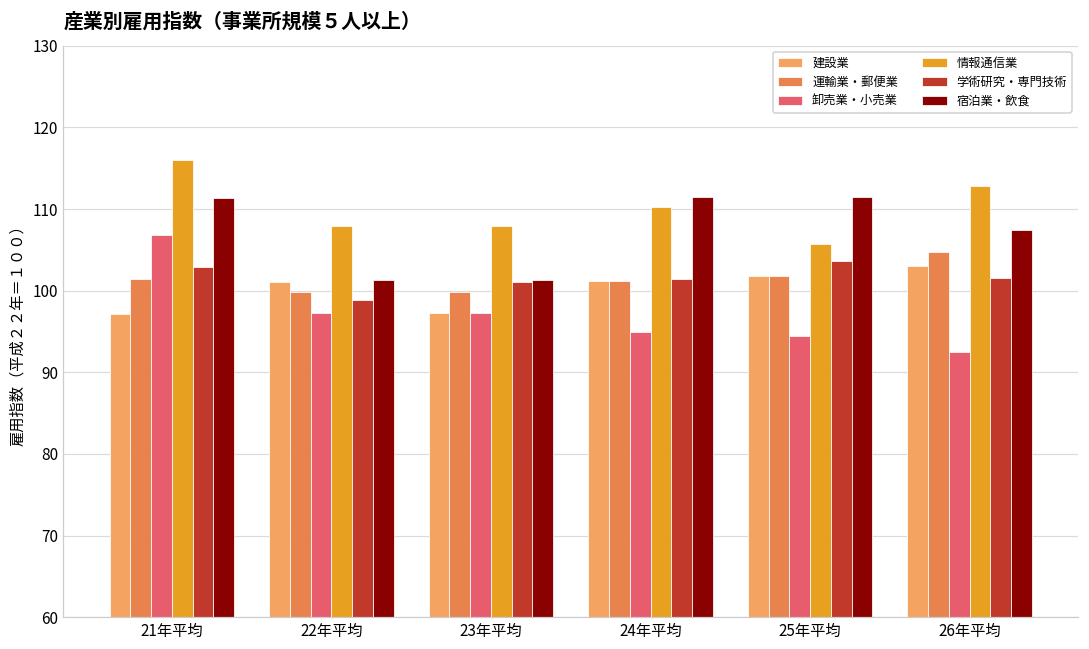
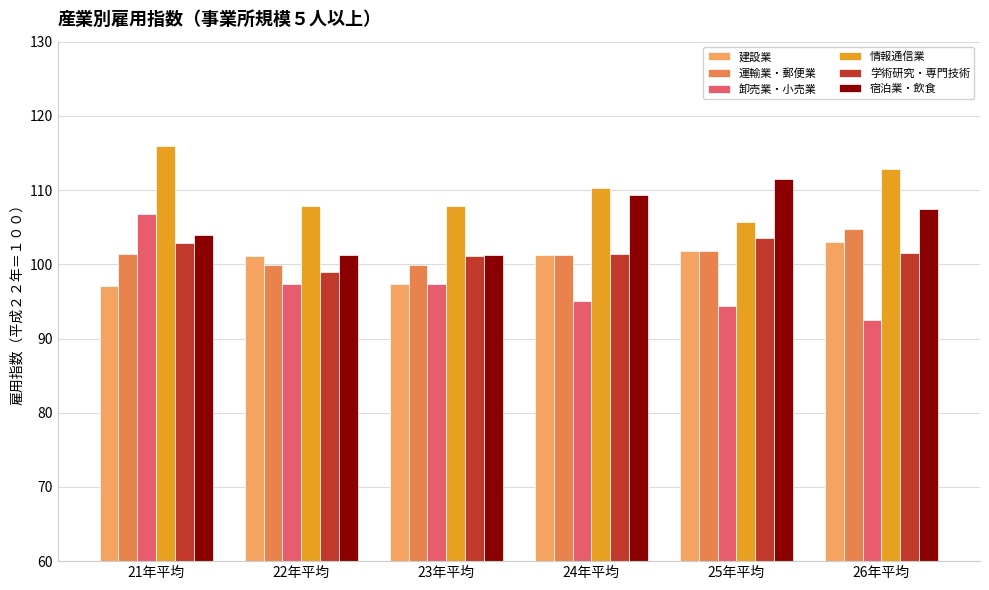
  {
    "学術研究・専門技術": {
      "21年平均": 103,
      "22年平均": 99,
      "23年平均": 101,
      "24年平均": 101,
      "25年平均": 104,
      "26年平均": 102
    },
    "宿泊業・飲食": {
-     "21年平均": 111,
+     "21年平均": 104,
      "22年平均": 101,
      "23年平均": 101,
-     "24年平均": 112,
+     "24年平均": 109,
      "25年平均": 112,
      "26年平均": 108
    }
  }
